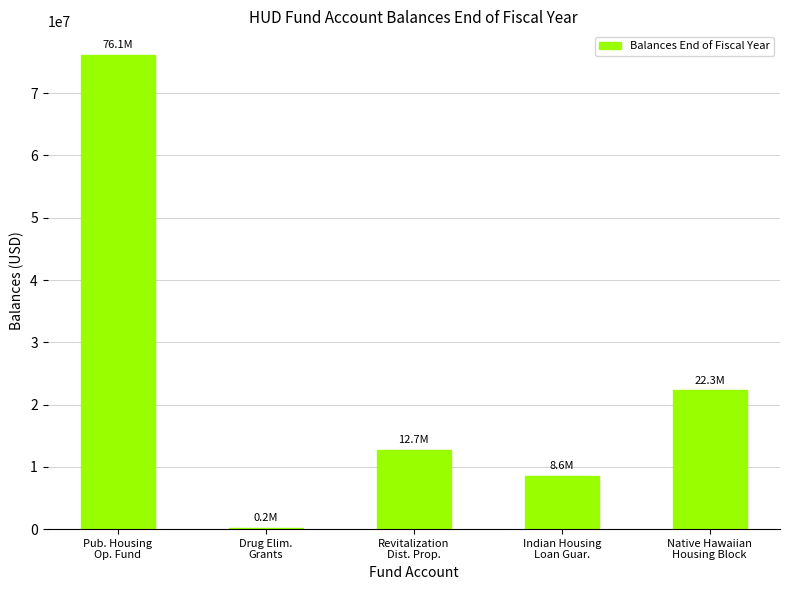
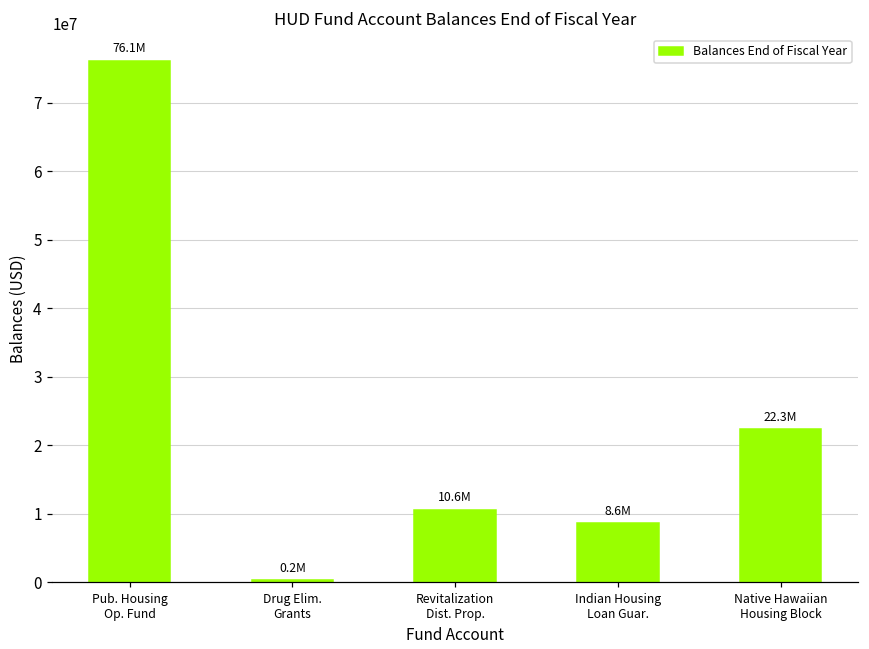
  {
    "Pub. Housing Op. Fund": "76.1M",
    "Drug Elim. Grants": "0.2M",
-   "Revitalization Dist. Prop.": "12.7M",
+   "Revitalization Dist. Prop.": "10.6M",
    "Indian Housing Loan Guar.": "8.6M",
    "Native Hawaiian Housing Block": "22.3M"
  }
